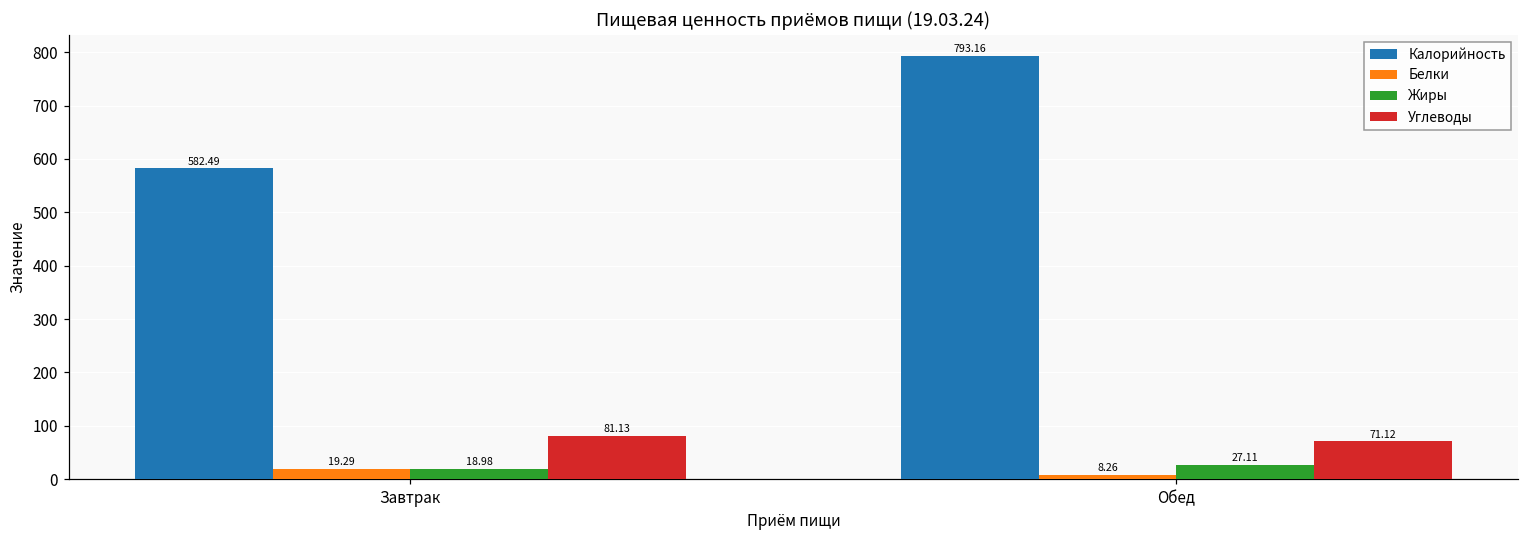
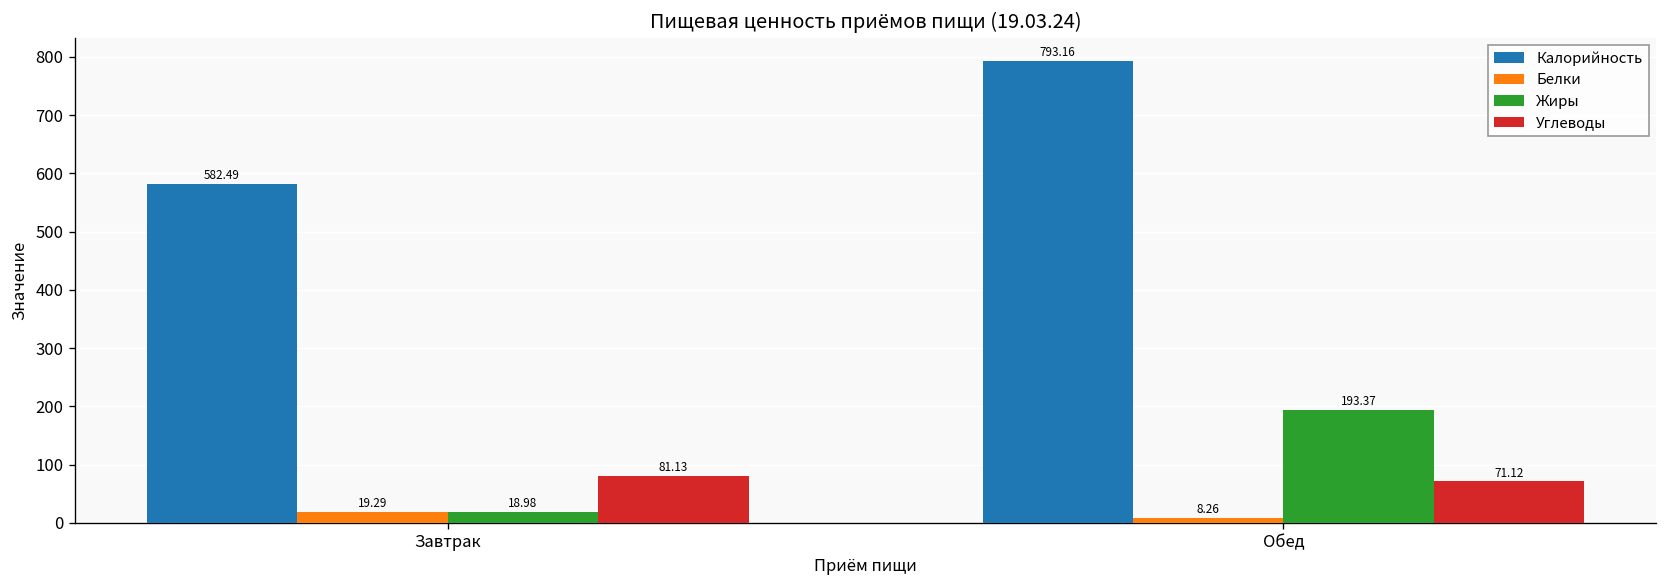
  {
    "Калорийность": {
      "Завтрак": 582.49,
      "Обед": 793.16
    },
    "Белки": {
      "Завтрак": 19.29,
      "Обед": 8.26
    },
    "Жиры": {
      "Завтрак": 18.98,
-     "Обед": 27.11
+     "Обед": 193.37
    },
    "Углеводы": {
      "Завтрак": 81.13,
      "Обед": 71.12
    }
  }
